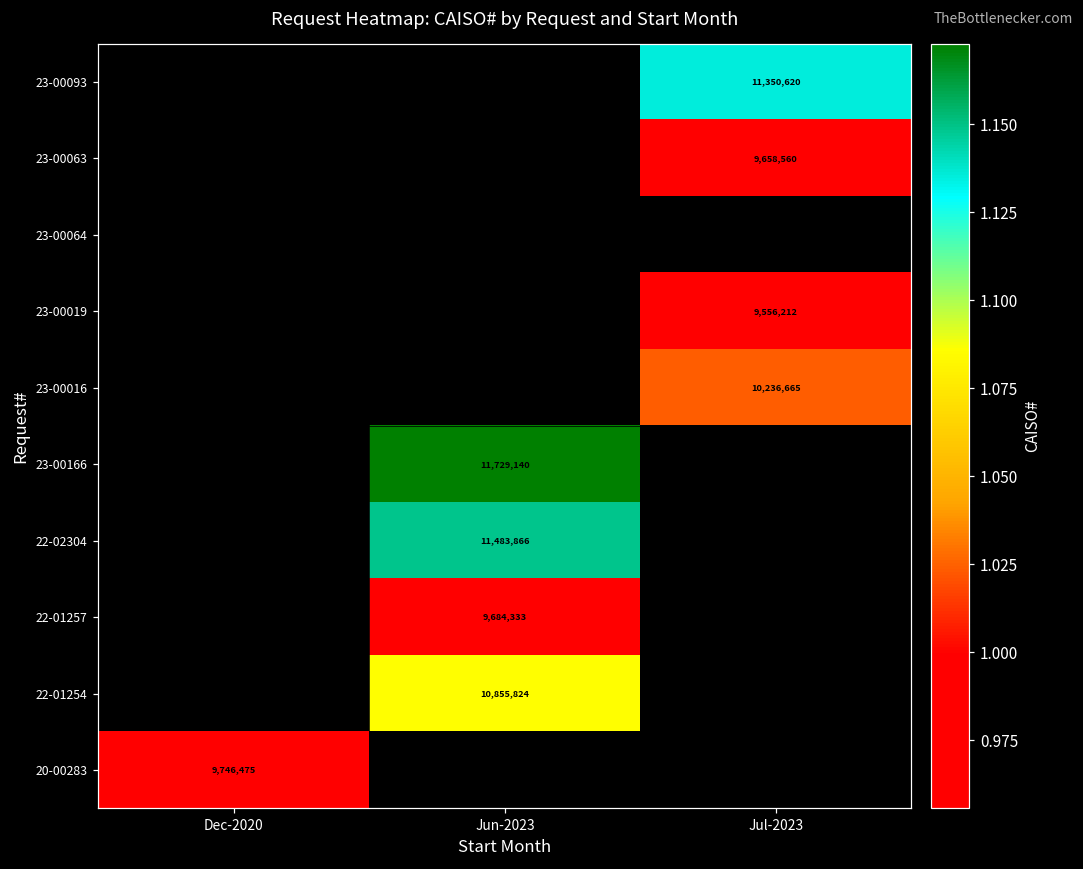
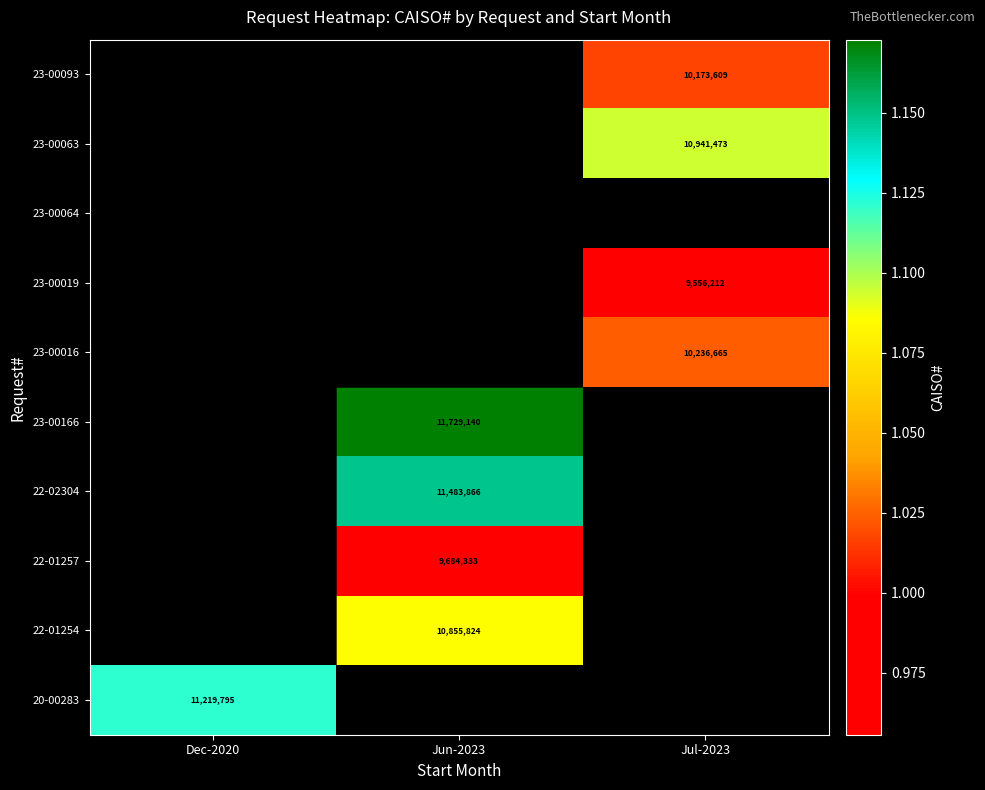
  {
    "23-00093": {
-     "Jul-2023": "11,350,620"
+     "Jul-2023": "10,173,609"
    },
    "23-00063": {
-     "Jul-2023": "9,658,560"
+     "Jul-2023": "10,941,473"
    },
    "23-00019": {
      "Jul-2023": "9,556,212"
    },
    "23-00016": {
      "Jul-2023": "10,236,665"
    },
    "23-00166": {
      "Jun-2023": "11,729,140"
    },
    "22-02304": {
      "Jun-2023": "11,483,866"
    },
    "22-01257": {
      "Jun-2023": "9,684,333"
    },
    "22-01254": {
      "Jun-2023": "10,855,824"
    },
    "20-00283": {
-     "Dec-2020": "9,746,475"
+     "Dec-2020": "11,219,795"
    }
  }
